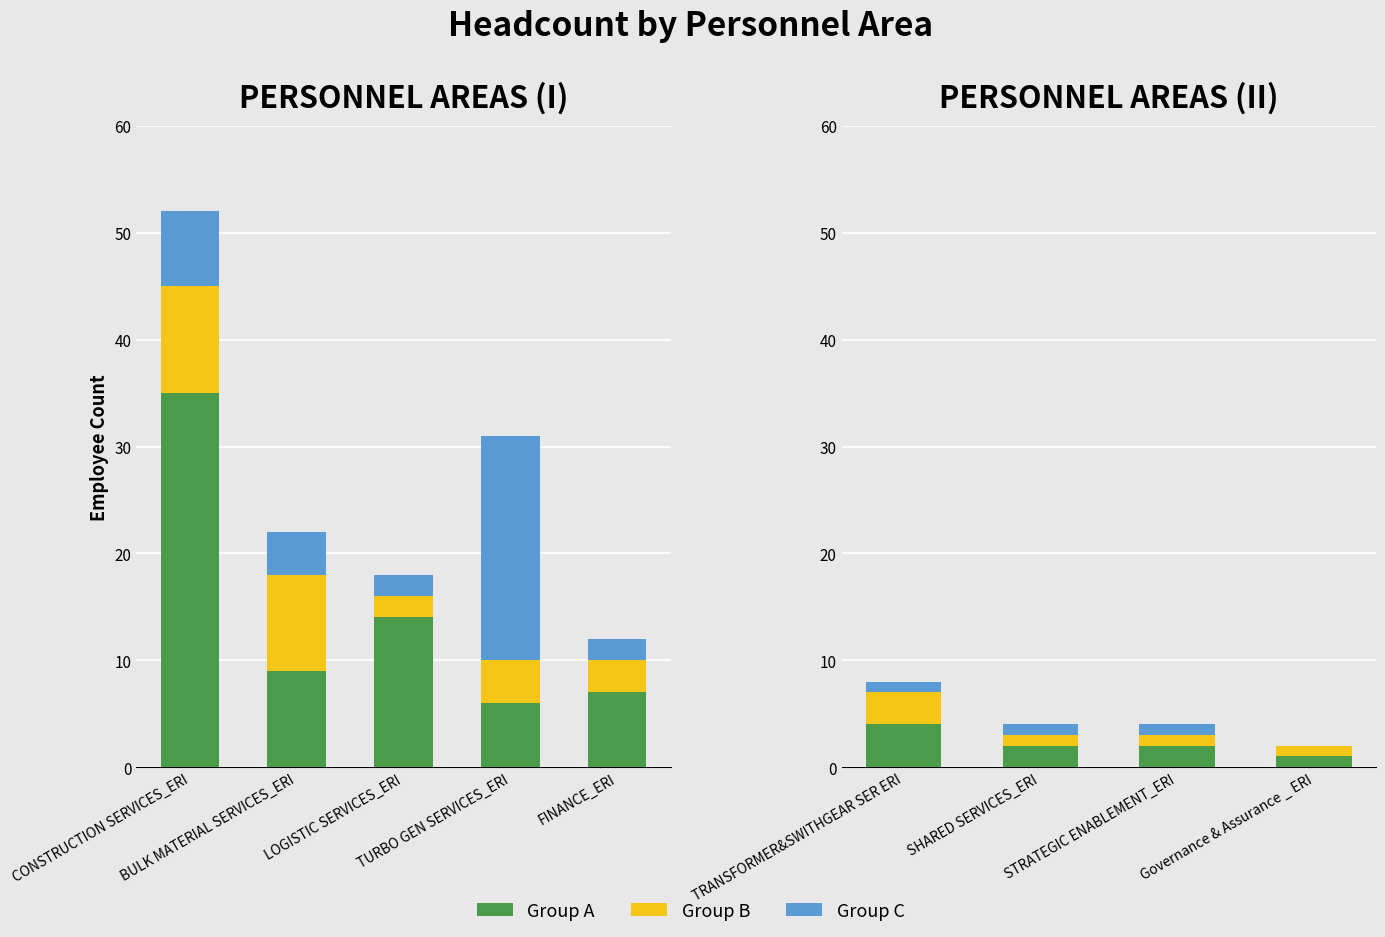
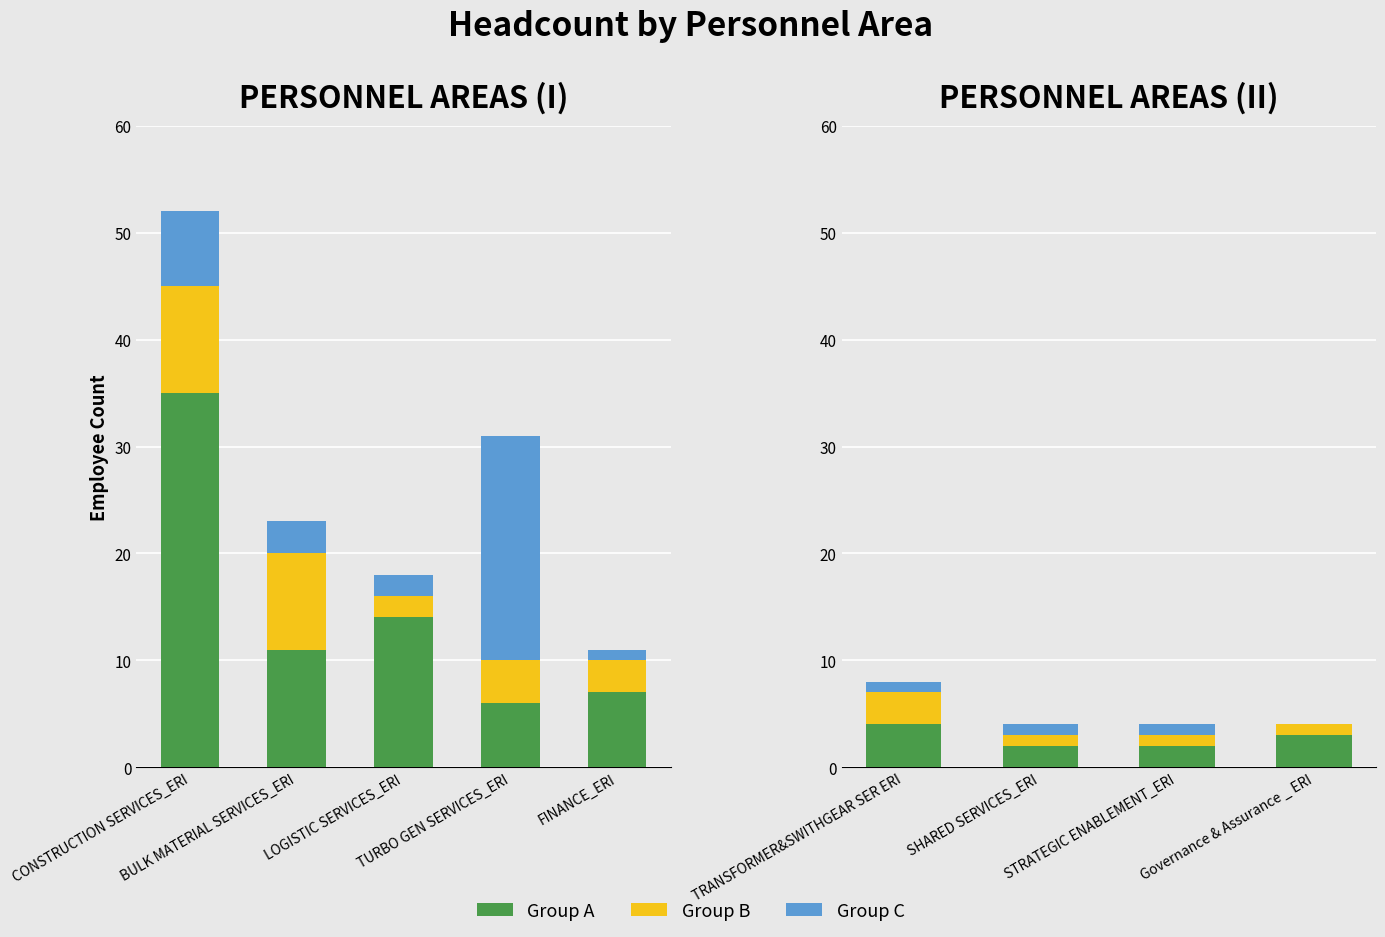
  {
    "PERSONNEL AREAS (I)": {
      "Group A": {
        "CONSTRUCTION SERVICES_ERI": 35,
-       "BULK MATERIAL SERVICES_ERI": 9,
+       "BULK MATERIAL SERVICES_ERI": 11,
        "LOGISTIC SERVICES_ERI": 14,
        "TURBO GEN SERVICES_ERI": 6,
        "FINANCE_ERI": 7
      },
      "Group B": {
        "CONSTRUCTION SERVICES_ERI": 10,
        "BULK MATERIAL SERVICES_ERI": 9,
        "LOGISTIC SERVICES_ERI": 2,
        "TURBO GEN SERVICES_ERI": 4,
        "FINANCE_ERI": 3
      },
      "Group C": {
        "CONSTRUCTION SERVICES_ERI": 7,
-       "BULK MATERIAL SERVICES_ERI": 4,
+       "BULK MATERIAL SERVICES_ERI": 3,
        "LOGISTIC SERVICES_ERI": 2,
        "TURBO GEN SERVICES_ERI": 21,
-       "FINANCE_ERI": 2
+       "FINANCE_ERI": 1
      }
    },
    "PERSONNEL AREAS (II)": {
      "Group A": {
        "TRANSFORMER&SWITHGEAR SER ERI": 4,
        "SHARED SERVICES_ERI": 2,
        "STRATEGIC ENABLEMENT_ERI": 2,
-       "Governance & Assurance _ ERI": 1
+       "Governance & Assurance _ ERI": 3
      },
      "Group C": {
        "TRANSFORMER&SWITHGEAR SER ERI": 1,
        "SHARED SERVICES_ERI": 1,
        "STRATEGIC ENABLEMENT_ERI": 1,
        "Governance & Assurance _ ERI": 0
      }
    }
  }
